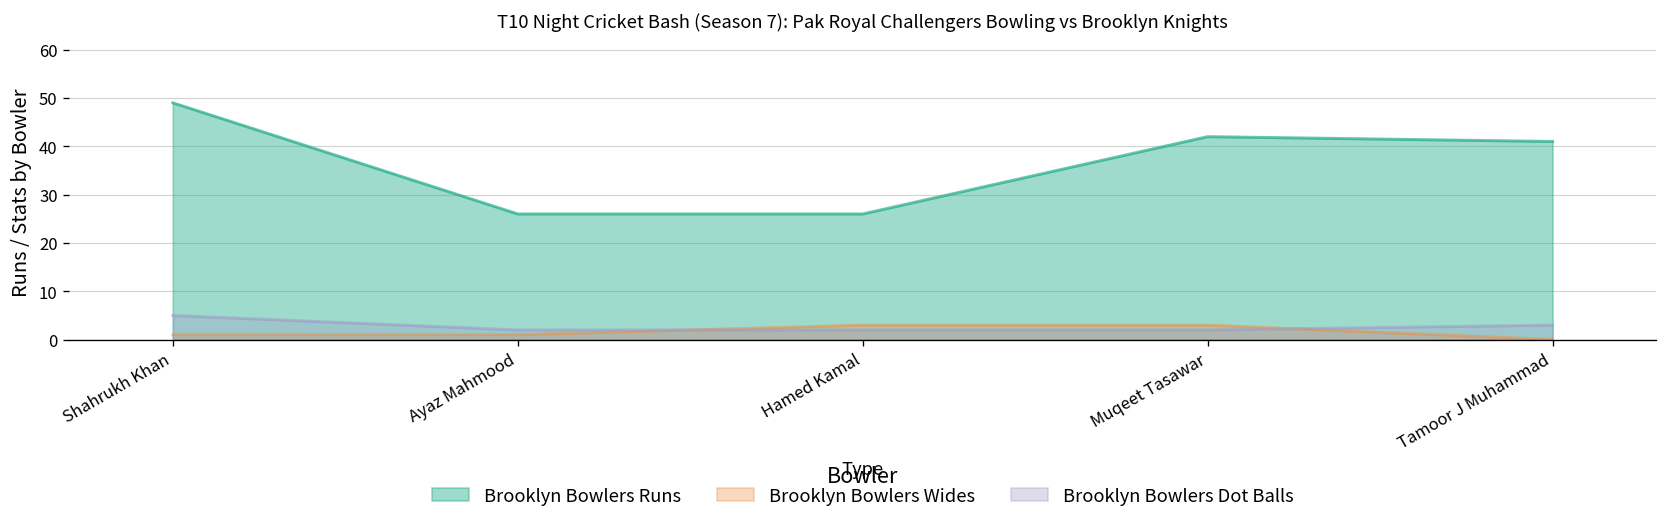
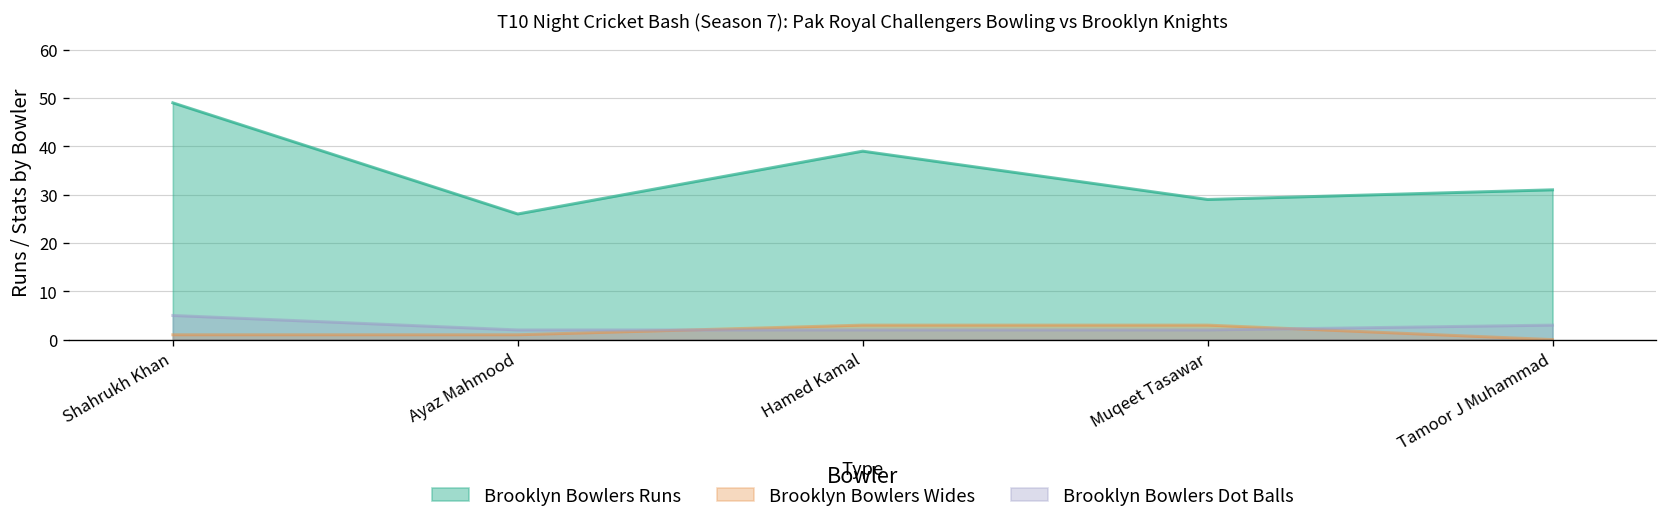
  {
    "Brooklyn Bowlers Runs": {
      "Shahrukh Khan": 49,
      "Ayaz Mahmood": 26,
-     "Hamed Kamal": 26,
-     "Muqeet Tasawar": 42,
-     "Tamoor J Muhammad": 41
+     "Hamed Kamal": 39,
+     "Muqeet Tasawar": 29,
+     "Tamoor J Muhammad": 31
    },
    "Brooklyn Bowlers Wides": {
      "Shahrukh Khan": 1,
      "Ayaz Mahmood": 1,
      "Hamed Kamal": 3,
      "Muqeet Tasawar": 3,
      "Tamoor J Muhammad": 0
    },
    "Brooklyn Bowlers Dot Balls": {
      "Shahrukh Khan": 5,
      "Ayaz Mahmood": 2,
      "Hamed Kamal": 2,
      "Muqeet Tasawar": 2,
      "Tamoor J Muhammad": 3
    }
  }
